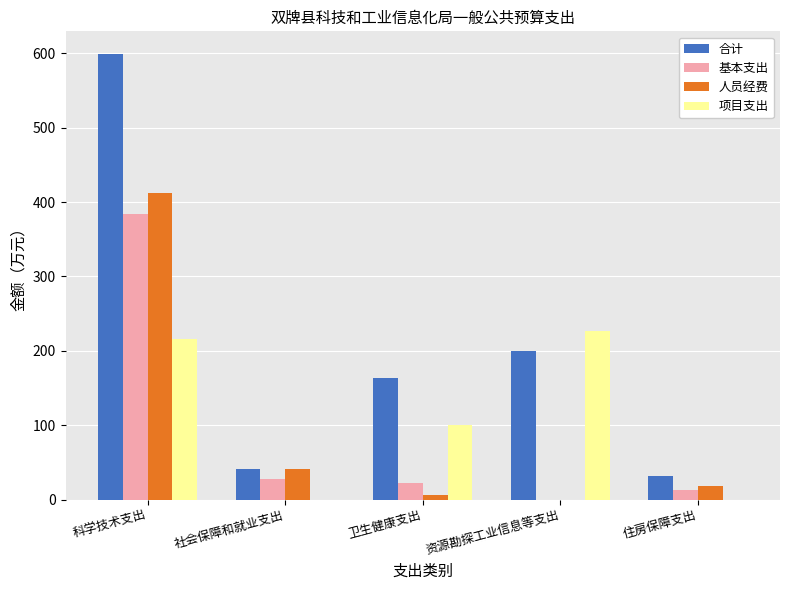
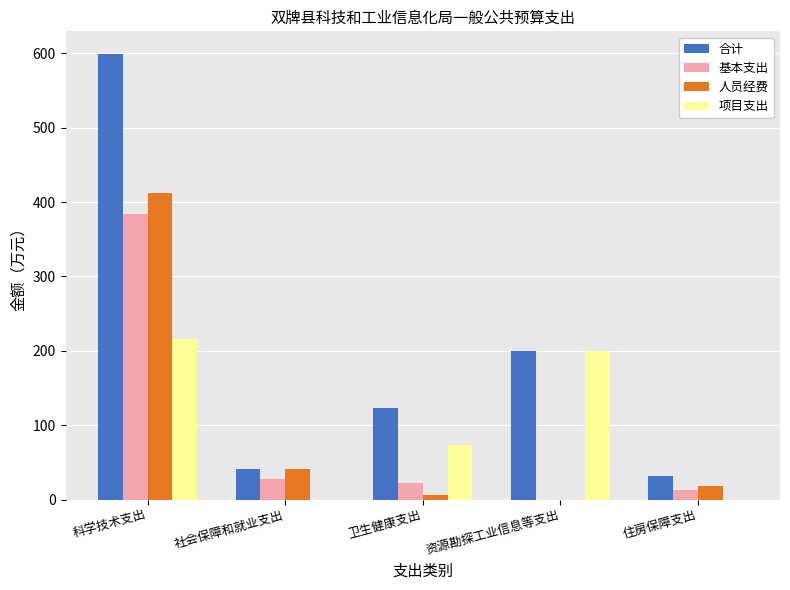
  {
    "合计": {
      "科学技术支出": 600,
      "社会保障和就业支出": 40,
-     "卫生健康支出": 160,
+     "卫生健康支出": 120,
      "资源勘探工业信息等支出": 200,
      "住房保障支出": 30
    },
    "基本支出": {
      "科学技术支出": 380,
      "社会保障和就业支出": 30,
      "卫生健康支出": 20,
      "资源勘探工业信息等支出": 0,
      "住房保障支出": 10
    },
    "人员经费": {
      "科学技术支出": 410,
      "社会保障和就业支出": 40,
      "卫生健康支出": 10,
      "资源勘探工业信息等支出": 0,
      "住房保障支出": 20
    },
    "项目支出": {
      "科学技术支出": 220,
      "社会保障和就业支出": 0,
-     "卫生健康支出": 100,
-     "资源勘探工业信息等支出": 230,
+     "卫生健康支出": 70,
+     "资源勘探工业信息等支出": 200,
      "住房保障支出": 0
    }
  }
